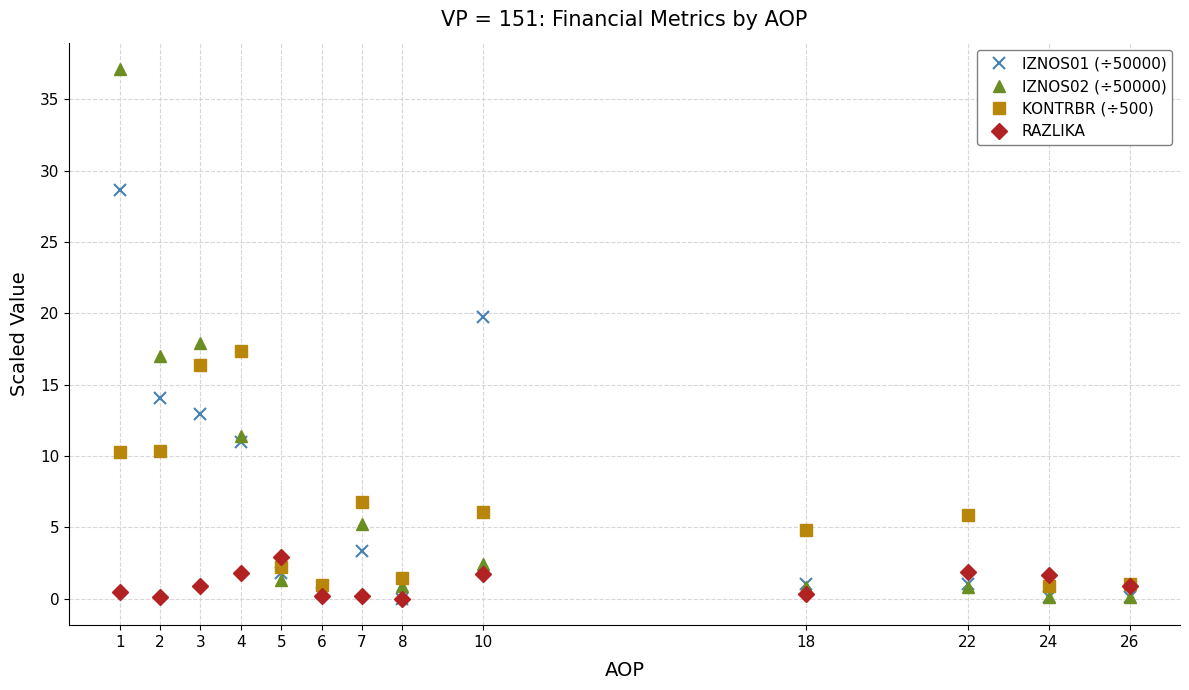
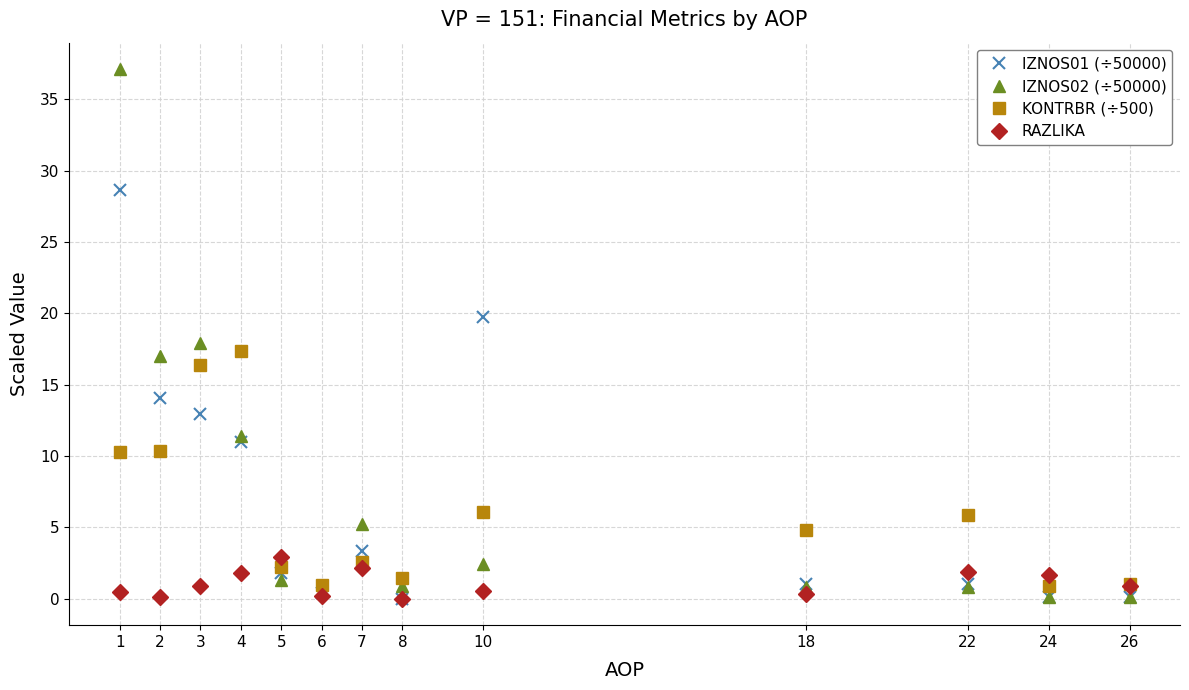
  {
    "IZNOS01 (÷50000)": {
      "1": 28.7,
      "2": 14.1,
      "3": 12.9,
      "4": 11.0,
      "5": 1.8,
      "7": 3.3,
      "10": 19.7
    },
    "IZNOS02 (÷50000)": {
      "1": 37.1,
      "2": 17.0,
      "3": 17.9,
      "4": 11.4,
      "5": 1.3,
      "6": 0.6,
      "7": 5.2,
      "8": 0.9,
      "10": 2.5
    },
    "KONTRBR (÷500)": {
      "1": 10.3,
      "2": 10.4,
      "3": 16.3,
      "4": 17.3,
      "5": 2.2,
      "6": 0.9,
-     "7": 6.8,
+     "7": 2.6,
      "8": 1.4,
      "10": 6.1,
      "18": 4.8,
      "22": 5.9,
      "24": 0.9
    },
    "RAZLIKA": {
      "1": 0.5,
      "2": 0.2,
      "3": 0.9,
      "4": 1.8,
      "5": 2.9,
-     "7": 0.2,
-     "10": 1.7,
+     "7": 2.1,
+     "10": 0.5,
      "18": 0.3,
      "22": 1.9,
      "24": 1.7
    }
  }
